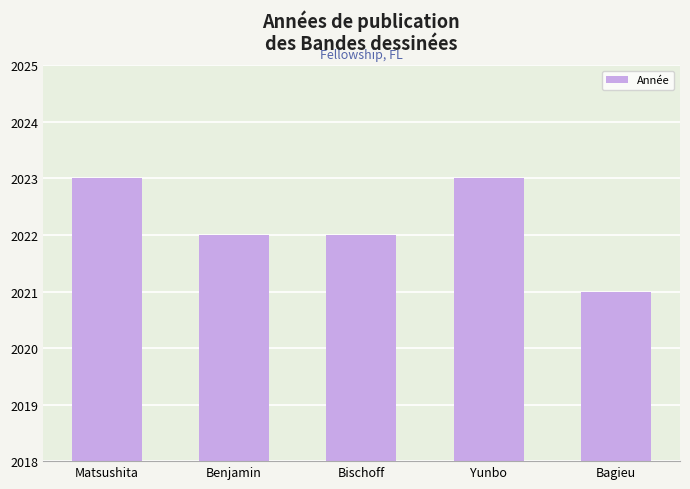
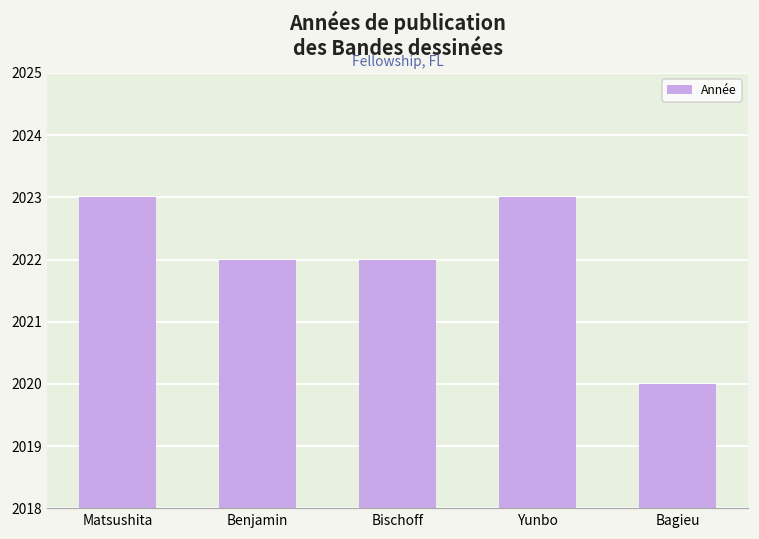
  {
    "Matsushita": 2023,
    "Benjamin": 2022,
    "Bischoff": 2022,
    "Yunbo": 2023,
-   "Bagieu": 2021
+   "Bagieu": 2020
  }
